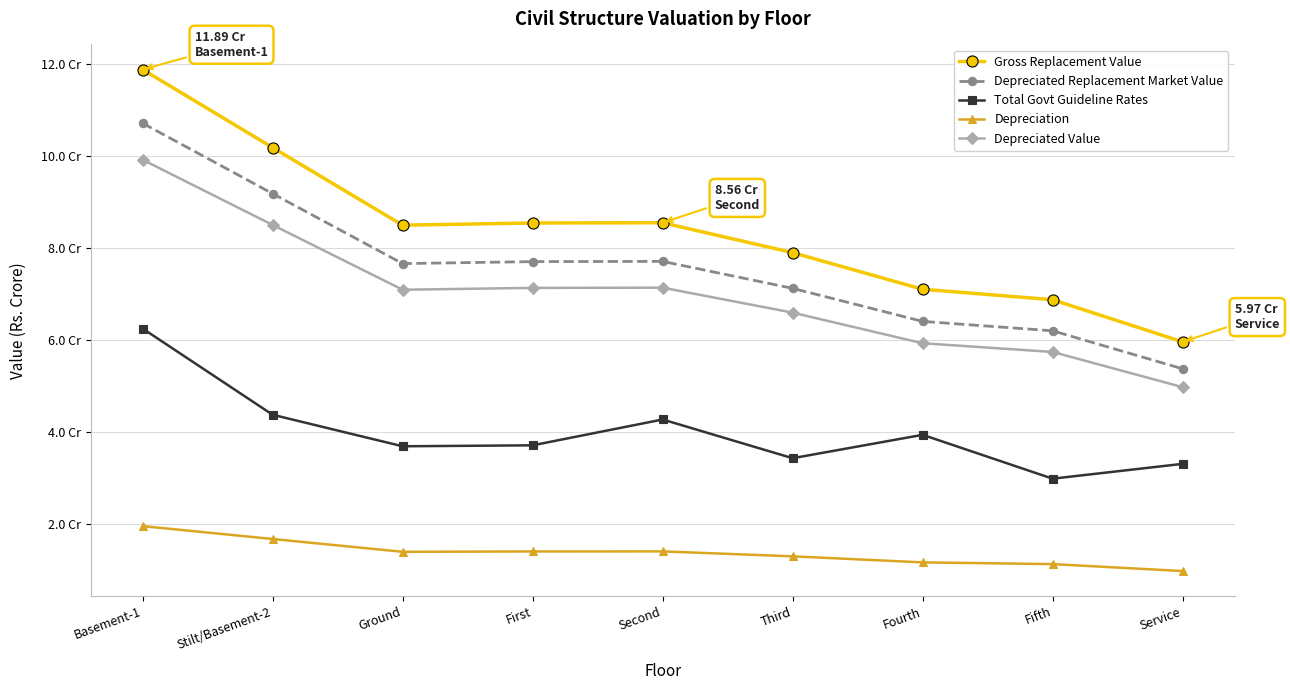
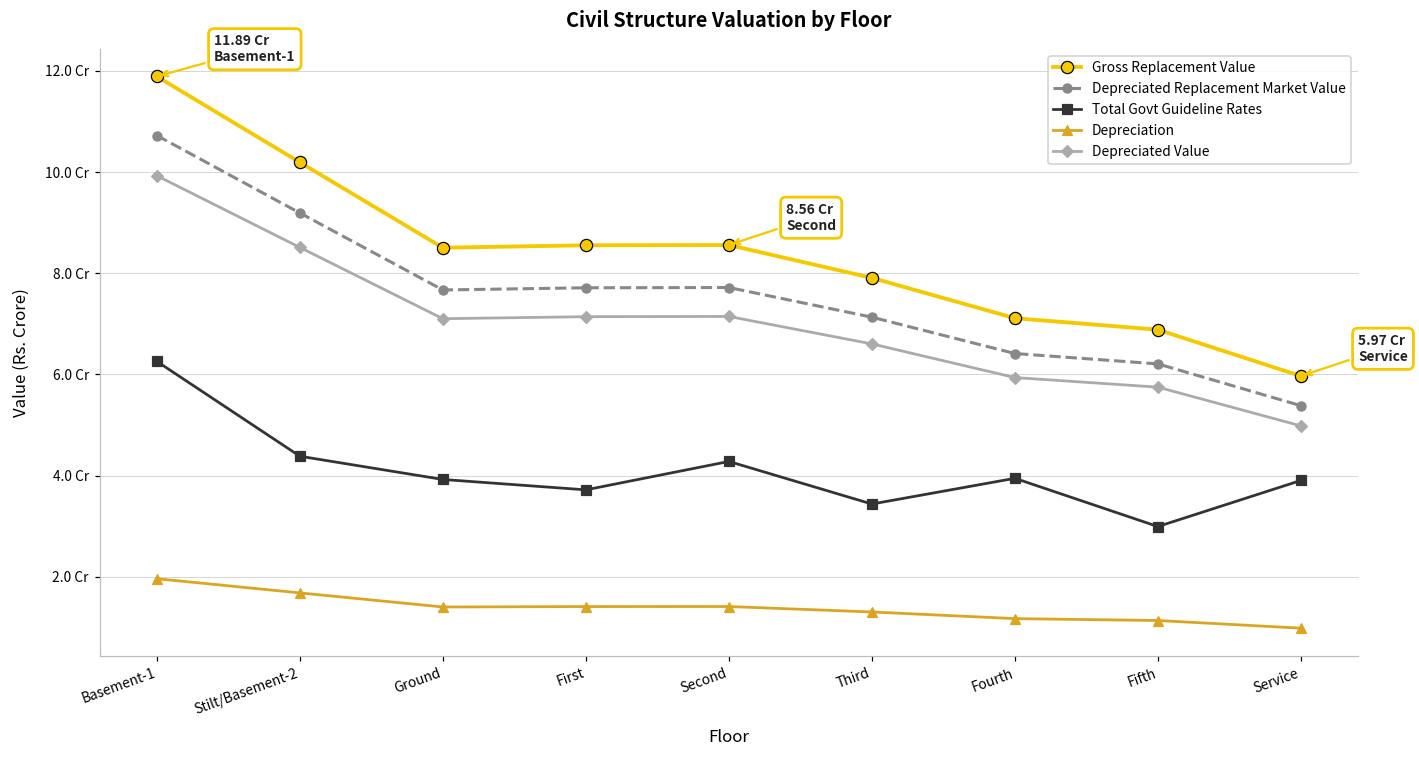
  {
    "Total Govt Guideline Rates": {
      "Basement-1": "6.3 Cr",
      "Stilt/Basement-2": "4.4 Cr",
-     "Ground": "3.7 Cr",
+     "Ground": "3.9 Cr",
      "First": "3.7 Cr",
      "Second": "4.3 Cr",
      "Third": "3.4 Cr",
      "Fourth": "3.9 Cr",
      "Fifth": "3.0 Cr",
-     "Service": "3.3 Cr"
+     "Service": "3.9 Cr"
    }
  }
